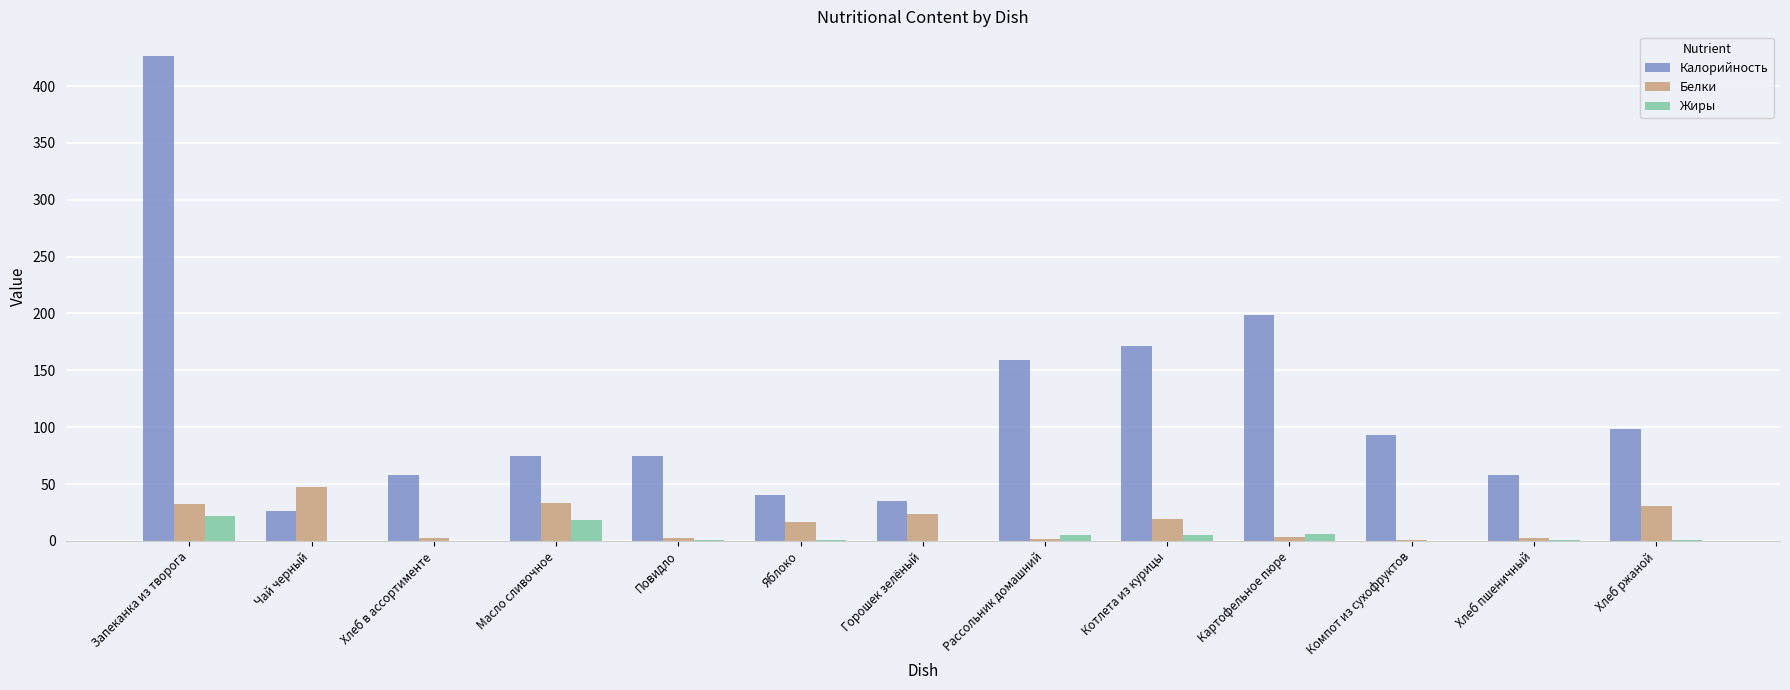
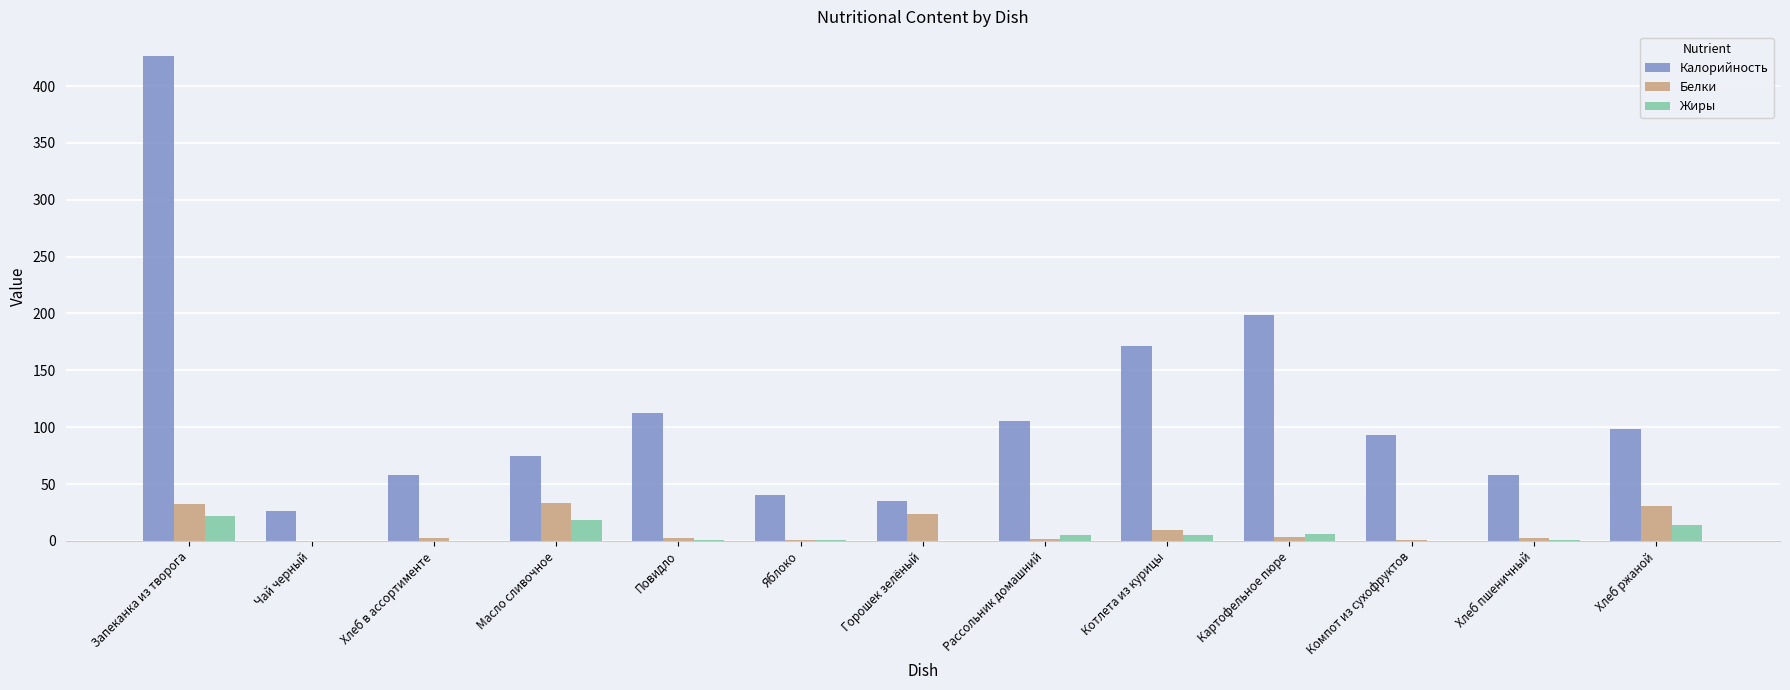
  {
    "Калорийность": {
      "Запеканка из творога": 427,
      "Чай черный": 26,
      "Хлеб в ассортименте": 58,
      "Масло сливочное": 75,
-     "Повидло": 75,
+     "Повидло": 112,
      "Яблоко": 40,
      "Горошек зелёный": 35,
-     "Рассольник домашний": 159,
+     "Рассольник домашний": 105,
      "Котлета из курицы": 171,
      "Картофельное пюре": 199,
      "Компот из сухофруктов": 93,
      "Хлеб пшеничный": 58,
      "Хлеб ржаной": 98
    },
    "Белки": {
      "Запеканка из творога": 32,
-     "Чай черный": 47,
+     "Чай черный": 0,
      "Хлеб в ассортименте": 2,
      "Масло сливочное": 33,
-     "Яблоко": 17,
+     "Яблоко": 0,
      "Горошек зелёный": 24,
-     "Котлета из курицы": 19,
+     "Котлета из курицы": 10,
      "Картофельное пюре": 3,
      "Хлеб ржаной": 31
    },
    "Жиры": {
      "Запеканка из творога": 22,
      "Чай черный": 0,
      "Масло сливочное": 18,
      "Горошек зелёный": 0,
      "Рассольник домашний": 5,
      "Котлета из курицы": 5,
      "Картофельное пюре": 6,
      "Компот из сухофруктов": 0,
-     "Хлеб ржаной": 1
+     "Хлеб ржаной": 14
    }
  }
